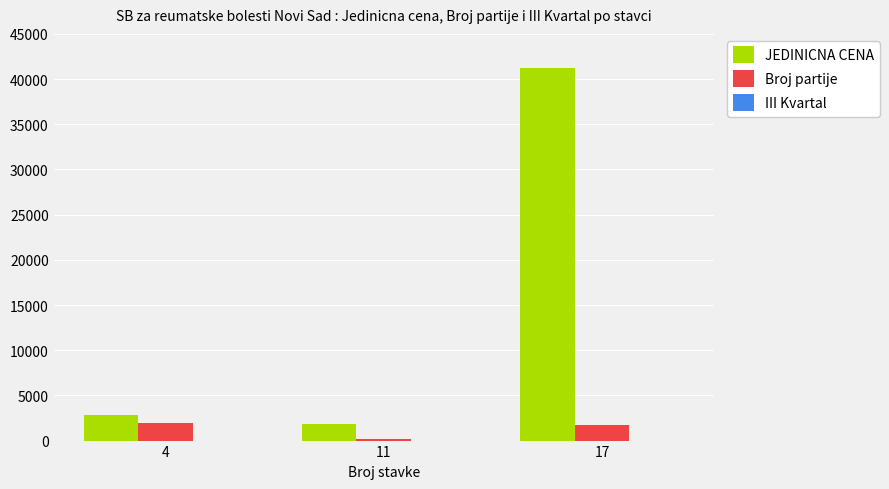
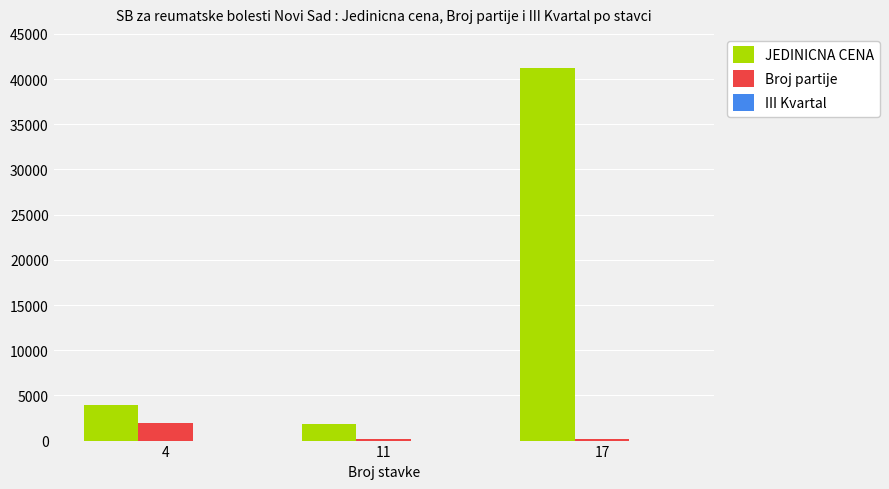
  {
    "JEDINICNA CENA": {
-     "4": 3000,
+     "4": 4000,
      "11": 2000,
      "17": 41000
    },
    "Broj partije": {
      "4": 2000,
-     "17": 2000
+     "17": 0
    },
    "III Kvartal": {
      "4": 0,
      "11": 0,
      "17": 0
    }
  }
